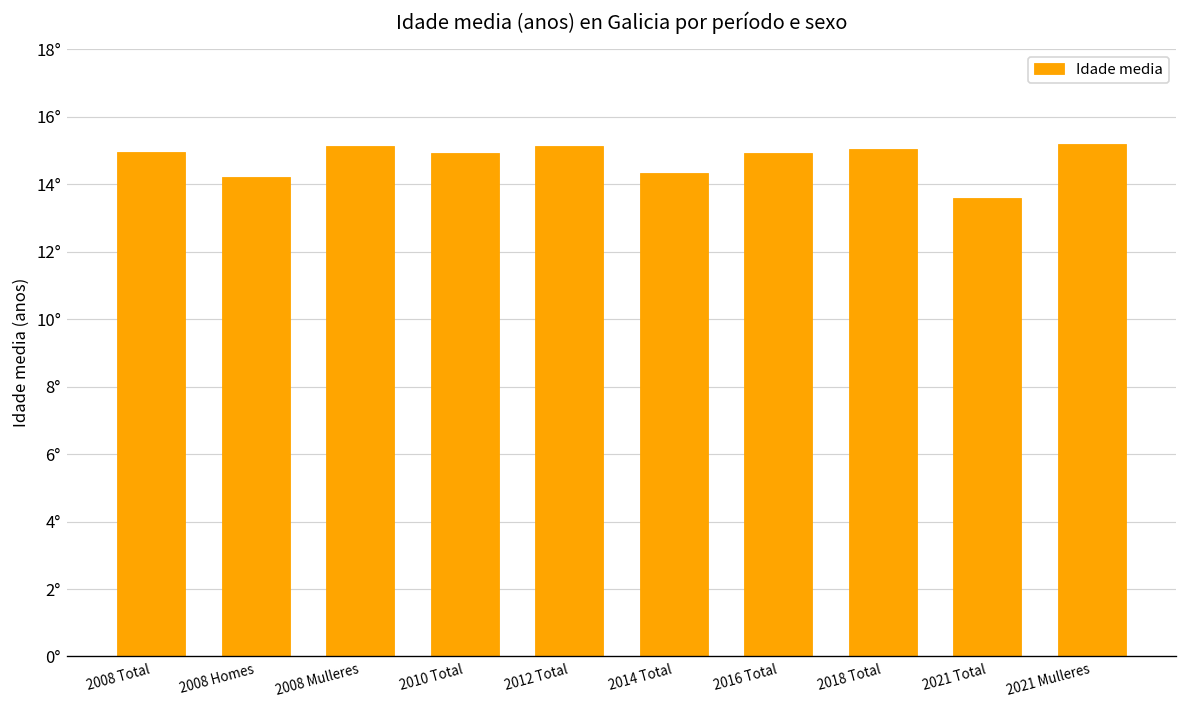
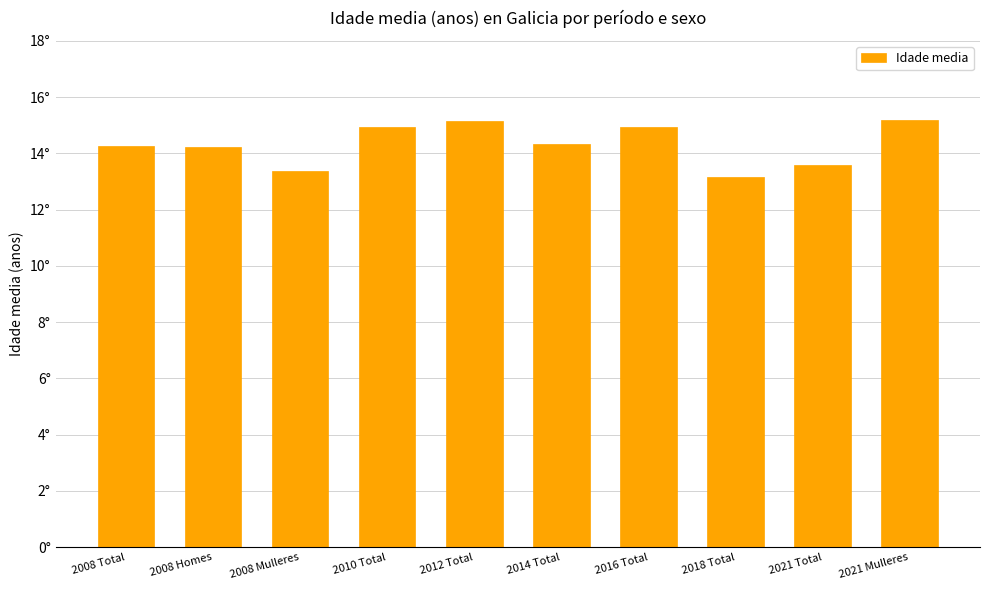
  {
-   "2008 Total": "15.0°",
+   "2008 Total": "14.3°",
    "2008 Homes": "14.2°",
-   "2008 Mulleres": "15.1°",
+   "2008 Mulleres": "13.4°",
    "2010 Total": "14.9°",
    "2012 Total": "15.1°",
    "2014 Total": "14.3°",
    "2016 Total": "14.9°",
-   "2018 Total": "15.1°",
+   "2018 Total": "13.2°",
    "2021 Total": "13.6°",
    "2021 Mulleres": "15.2°"
  }
